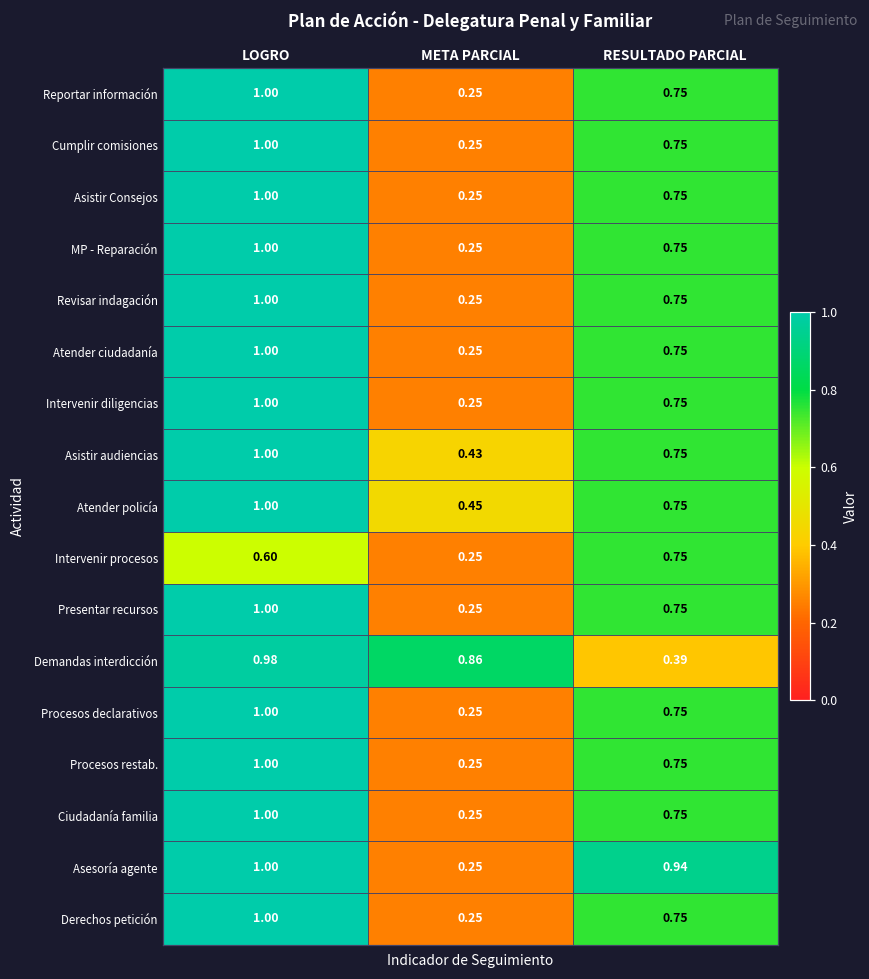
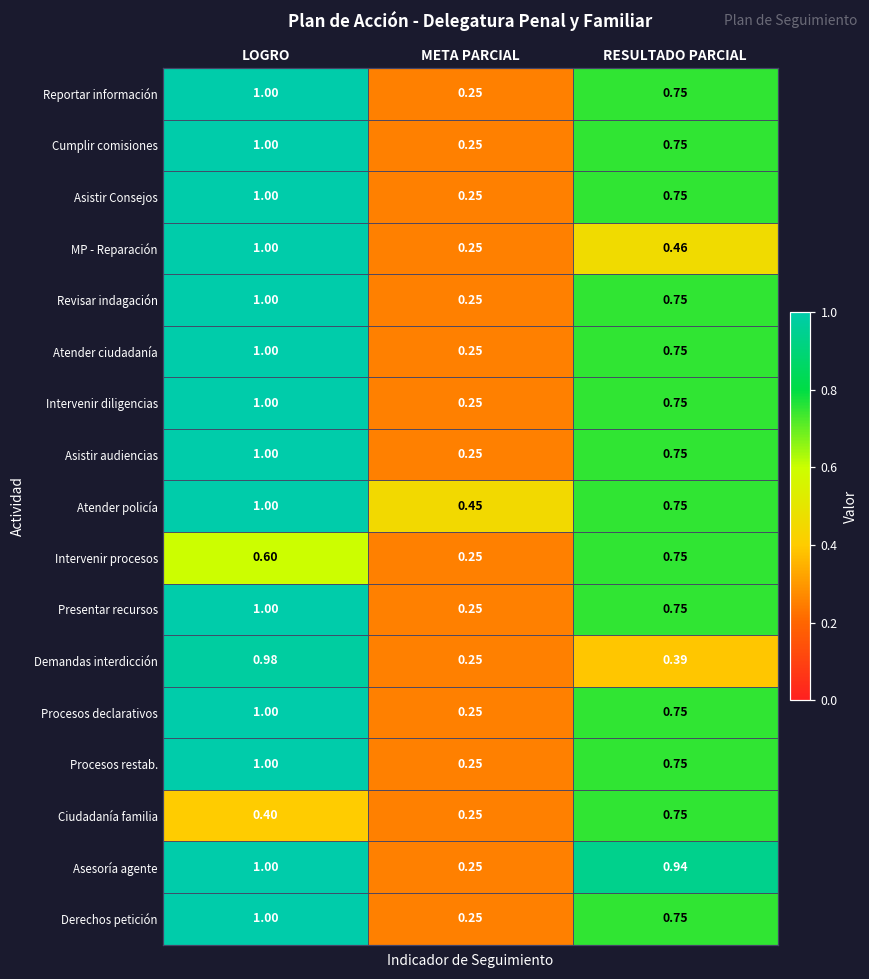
  {
    "Reportar información": {
      "LOGRO": 1.00,
      "META PARCIAL": 0.25,
      "RESULTADO PARCIAL": 0.75
    },
    "Cumplir comisiones": {
      "LOGRO": 1.00,
      "META PARCIAL": 0.25,
      "RESULTADO PARCIAL": 0.75
    },
    "Asistir Consejos": {
      "LOGRO": 1.00,
      "META PARCIAL": 0.25,
      "RESULTADO PARCIAL": 0.75
    },
    "MP - Reparación": {
      "LOGRO": 1.00,
      "META PARCIAL": 0.25,
-     "RESULTADO PARCIAL": 0.75
+     "RESULTADO PARCIAL": 0.46
    },
    "Revisar indagación": {
      "LOGRO": 1.00,
      "META PARCIAL": 0.25,
      "RESULTADO PARCIAL": 0.75
    },
    "Atender ciudadanía": {
      "LOGRO": 1.00,
      "META PARCIAL": 0.25,
      "RESULTADO PARCIAL": 0.75
    },
    "Intervenir diligencias": {
      "LOGRO": 1.00,
      "META PARCIAL": 0.25,
      "RESULTADO PARCIAL": 0.75
    },
    "Asistir audiencias": {
      "LOGRO": 1.00,
-     "META PARCIAL": 0.43,
+     "META PARCIAL": 0.25,
      "RESULTADO PARCIAL": 0.75
    },
    "Atender policía": {
      "LOGRO": 1.00,
      "META PARCIAL": 0.45,
      "RESULTADO PARCIAL": 0.75
    },
    "Intervenir procesos": {
      "LOGRO": 0.60,
      "META PARCIAL": 0.25,
      "RESULTADO PARCIAL": 0.75
    },
    "Presentar recursos": {
      "LOGRO": 1.00,
      "META PARCIAL": 0.25,
      "RESULTADO PARCIAL": 0.75
    },
    "Demandas interdicción": {
      "LOGRO": 0.98,
-     "META PARCIAL": 0.86,
+     "META PARCIAL": 0.25,
      "RESULTADO PARCIAL": 0.39
    },
    "Procesos declarativos": {
      "LOGRO": 1.00,
      "META PARCIAL": 0.25,
      "RESULTADO PARCIAL": 0.75
    },
    "Procesos restab.": {
      "LOGRO": 1.00,
      "META PARCIAL": 0.25,
      "RESULTADO PARCIAL": 0.75
    },
    "Ciudadanía familia": {
-     "LOGRO": 1.00,
+     "LOGRO": 0.40,
      "META PARCIAL": 0.25,
      "RESULTADO PARCIAL": 0.75
    },
    "Asesoría agente": {
      "LOGRO": 1.00,
      "META PARCIAL": 0.25,
      "RESULTADO PARCIAL": 0.94
    },
    "Derechos petición": {
      "LOGRO": 1.00,
      "META PARCIAL": 0.25,
      "RESULTADO PARCIAL": 0.75
    }
  }
